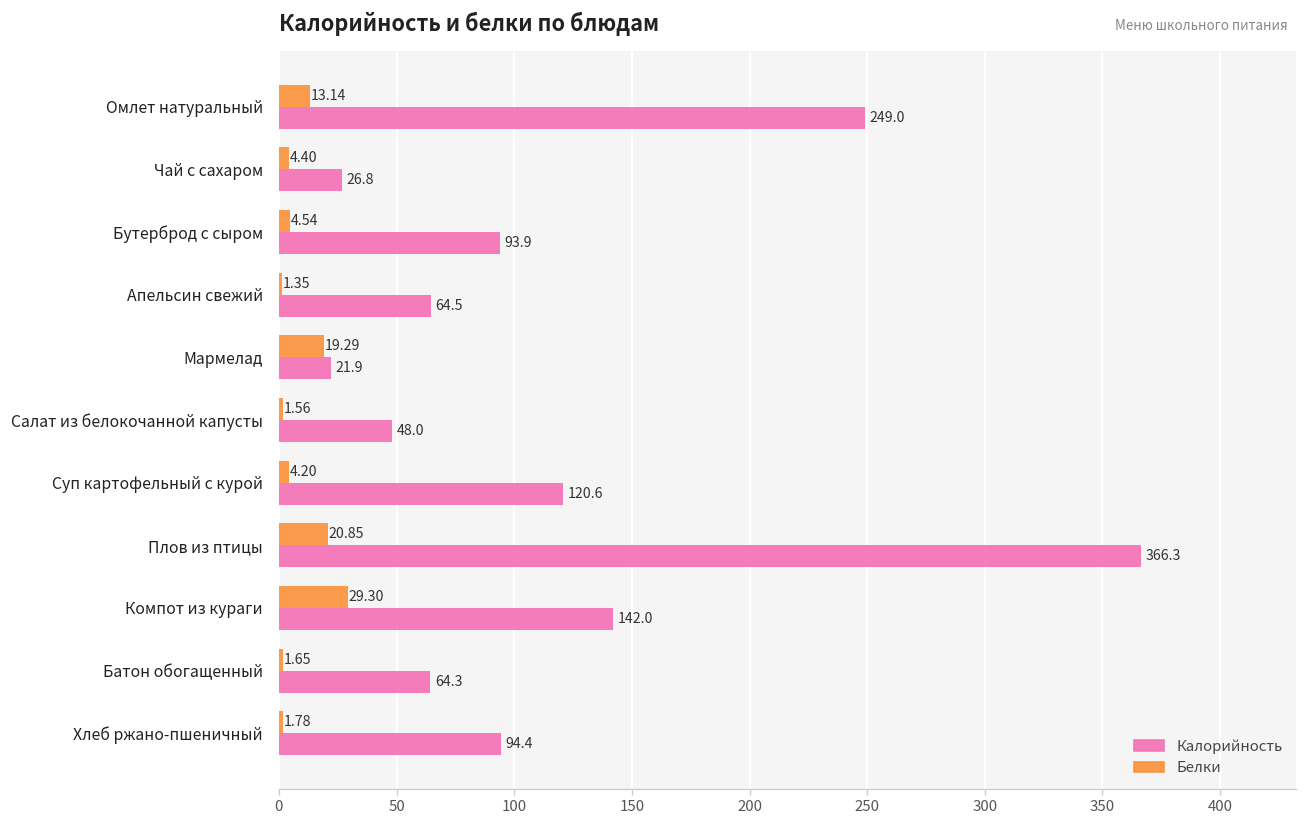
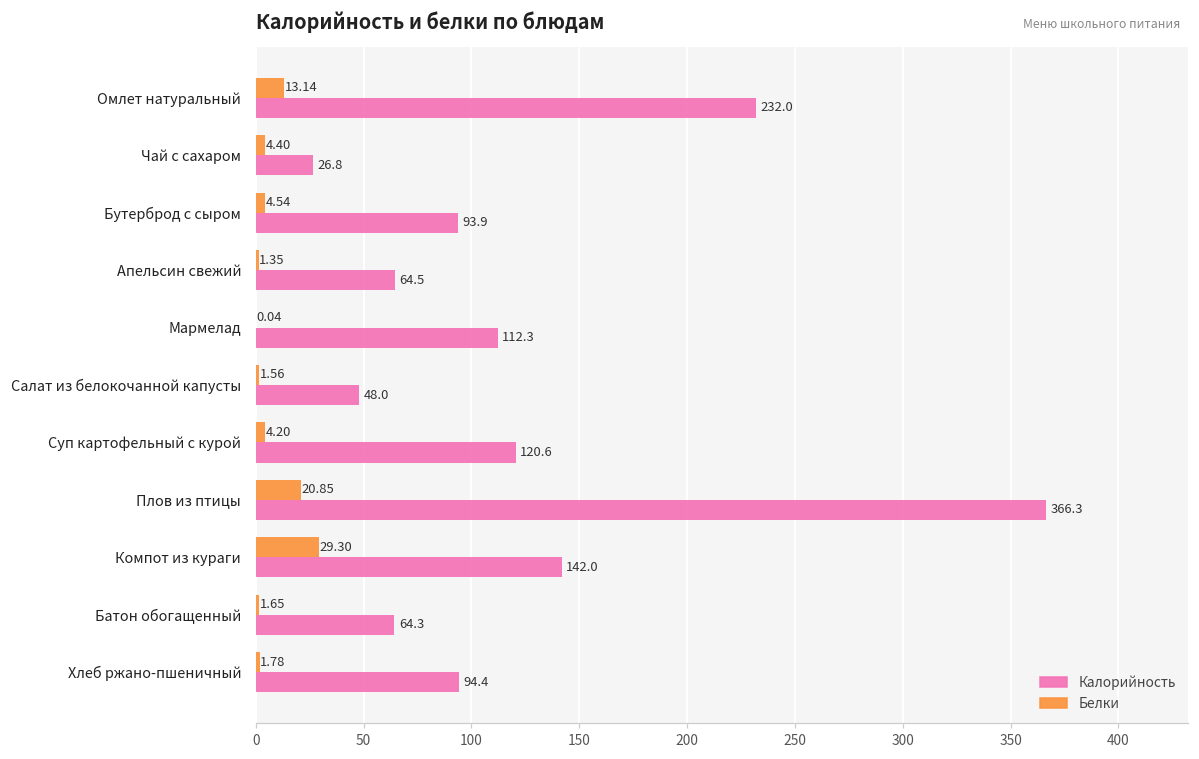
  {
    "Калорийность": {
-     "Омлет натуральный": 249.0,
+     "Омлет натуральный": 232.0,
      "Чай с сахаром": 26.8,
      "Бутерброд с сыром": 93.9,
      "Апельсин свежий": 64.5,
-     "Мармелад": 21.9,
+     "Мармелад": 112.3,
      "Салат из белокочанной капусты": 48.0,
      "Суп картофельный с курой": 120.6,
      "Плов из птицы": 366.3,
      "Компот из кураги": 142.0,
      "Батон обогащенный": 64.3,
      "Хлеб ржано-пшеничный": 94.4
    },
    "Белки": {
      "Омлет натуральный": 13.14,
      "Чай с сахаром": 4.40,
      "Бутерброд с сыром": 4.54,
      "Апельсин свежий": 1.35,
-     "Мармелад": 19.29,
+     "Мармелад": 0.04,
      "Салат из белокочанной капусты": 1.56,
      "Суп картофельный с курой": 4.20,
      "Плов из птицы": 20.85,
      "Компот из кураги": 29.30,
      "Батон обогащенный": 1.65,
      "Хлеб ржано-пшеничный": 1.78
    }
  }
